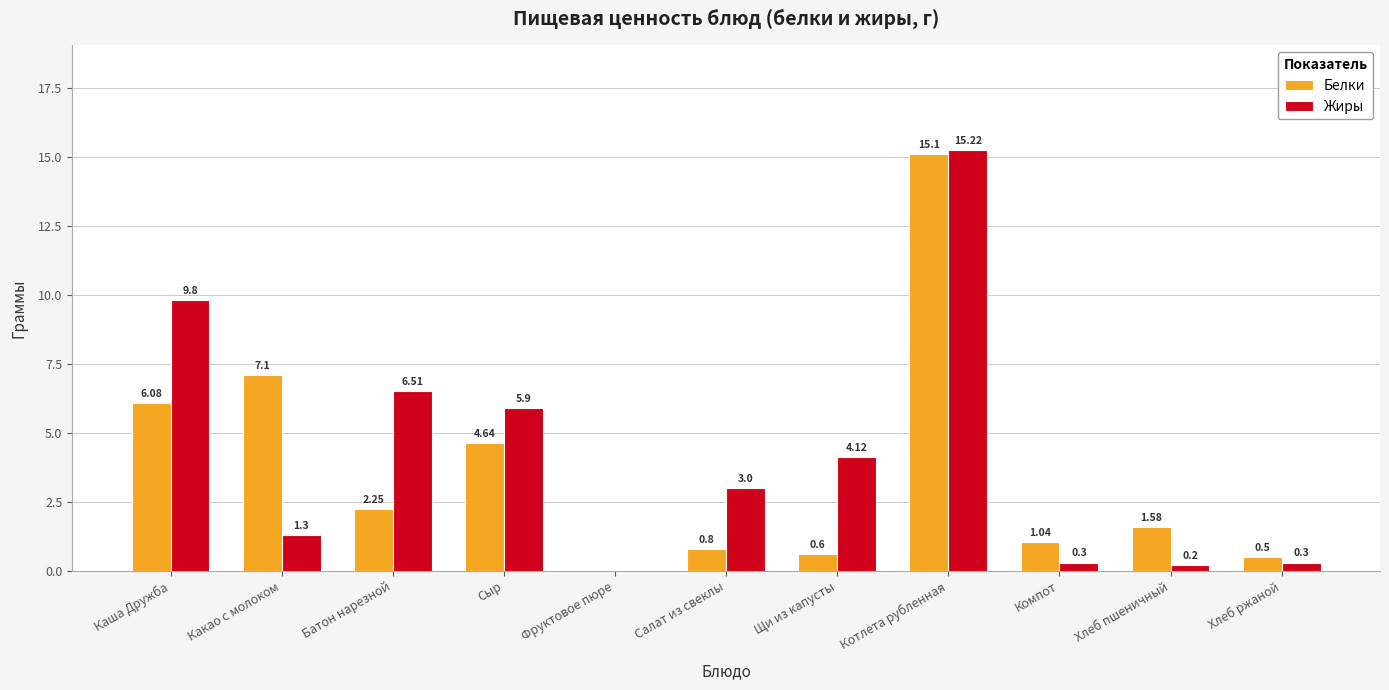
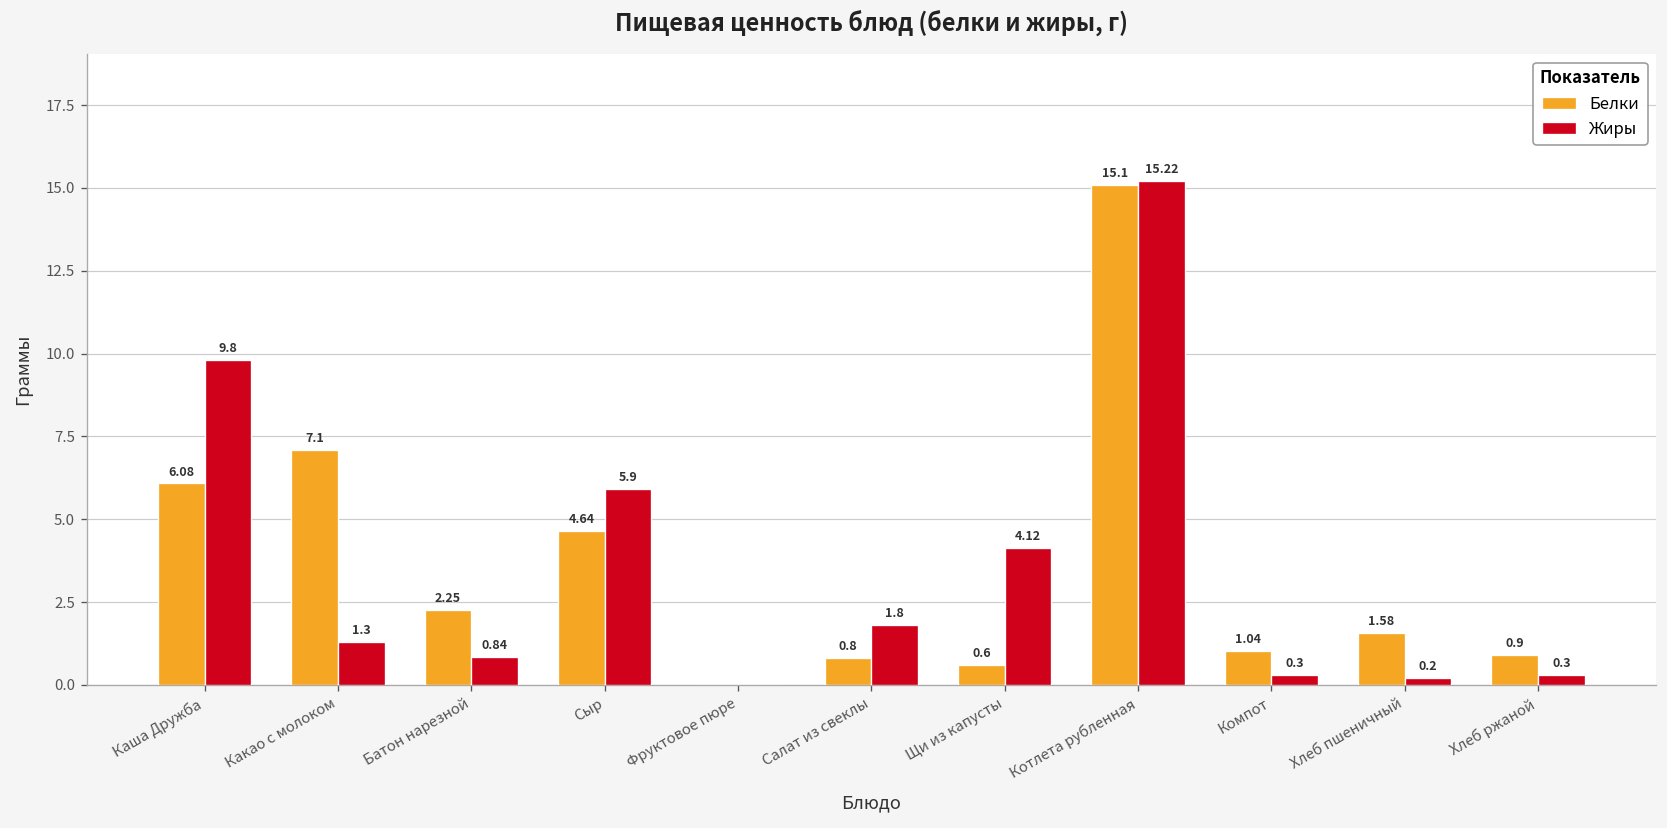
  {
    "Белки": {
      "Каша Дружба": 6.08,
      "Какао с молоком": 7.1,
      "Батон нарезной": 2.25,
      "Сыр": 4.64,
      "Салат из свеклы": 0.8,
      "Щи из капусты": 0.6,
      "Котлета рубленная": 15.1,
      "Компот": 1.04,
      "Хлеб пшеничный": 1.58,
-     "Хлеб ржаной": 0.5
+     "Хлеб ржаной": 0.9
    },
    "Жиры": {
      "Каша Дружба": 9.8,
      "Какао с молоком": 1.3,
-     "Батон нарезной": 6.51,
+     "Батон нарезной": 0.84,
      "Сыр": 5.9,
-     "Салат из свеклы": 3.0,
+     "Салат из свеклы": 1.8,
      "Щи из капусты": 4.12,
      "Котлета рубленная": 15.22,
      "Компот": 0.3,
      "Хлеб пшеничный": 0.2,
      "Хлеб ржаной": 0.3
    }
  }
